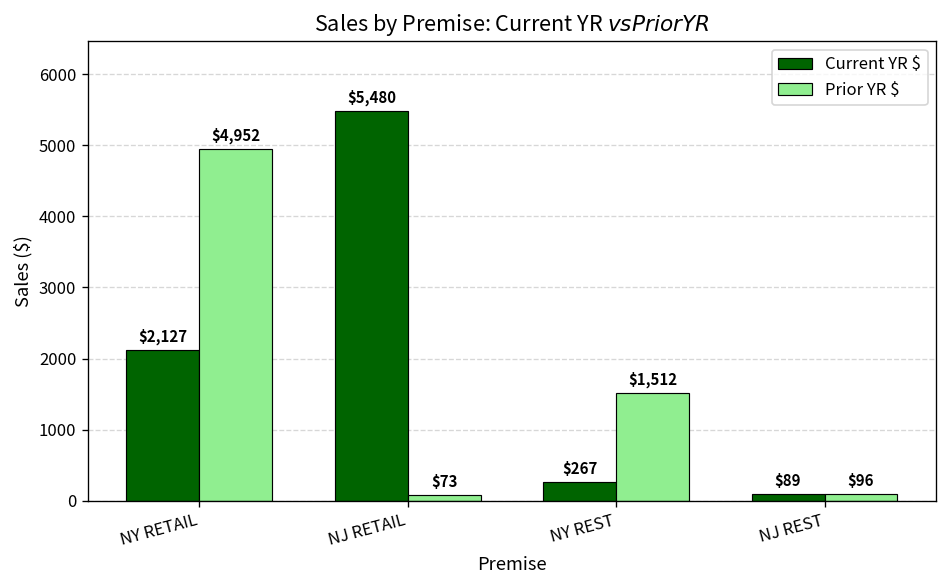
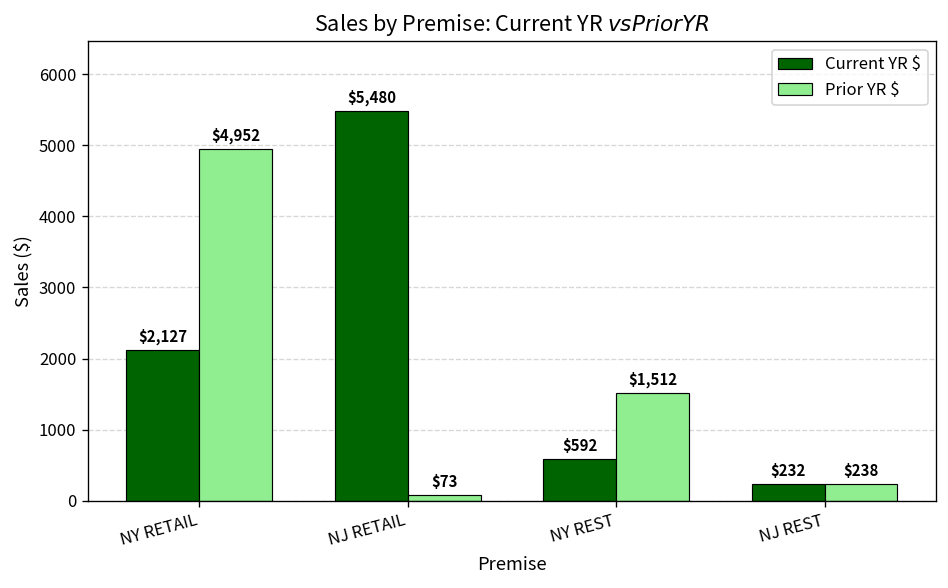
  {
    "Current YR $": {
      "NY RETAIL": "$2,127",
      "NJ RETAIL": "$5,480",
-     "NY REST": "$267",
-     "NJ REST": "$89"
+     "NY REST": "$592",
+     "NJ REST": "$232"
    },
    "Prior YR $": {
      "NY RETAIL": "$4,952",
      "NJ RETAIL": "$73",
      "NY REST": "$1,512",
-     "NJ REST": "$96"
+     "NJ REST": "$238"
    }
  }
